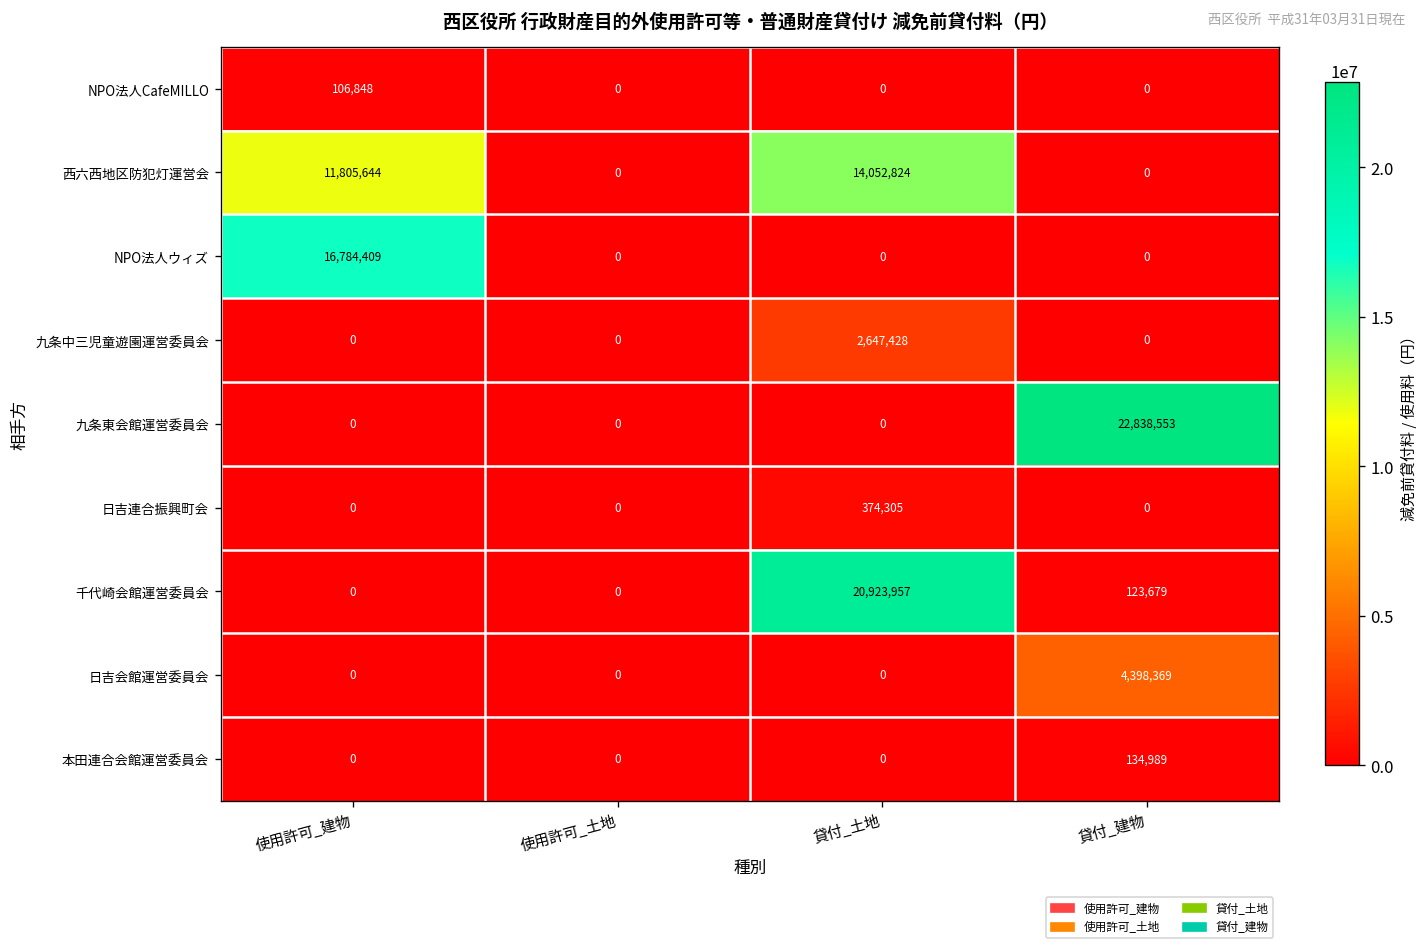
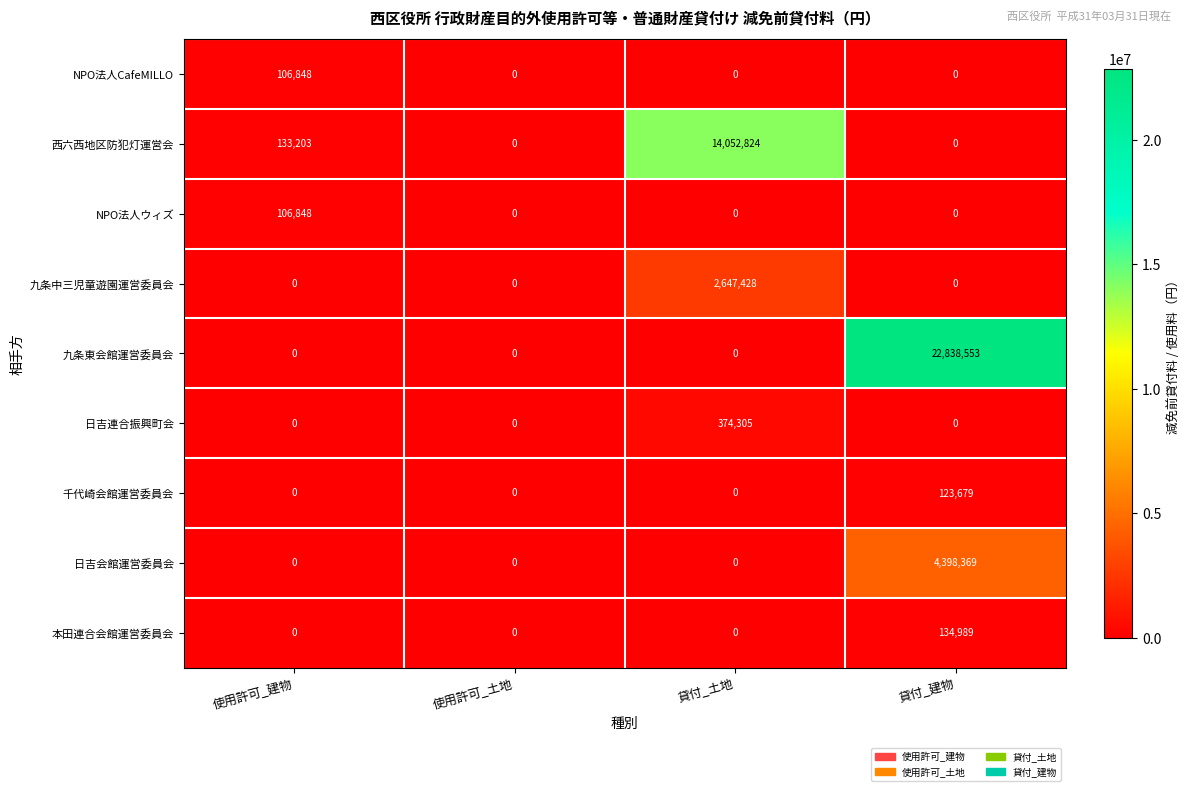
  {
    "NPO法人CafeMILLO": {
      "使用許可_建物": "106,848",
      "使用許可_土地": "0",
      "貸付_土地": "0",
      "貸付_建物": "0"
    },
    "西六西地区防犯灯運営会": {
-     "使用許可_建物": "11,805,644",
+     "使用許可_建物": "133,203",
      "使用許可_土地": "0",
      "貸付_土地": "14,052,824",
      "貸付_建物": "0"
    },
    "NPO法人ウィズ": {
-     "使用許可_建物": "16,784,409",
+     "使用許可_建物": "106,848",
      "使用許可_土地": "0",
      "貸付_土地": "0",
      "貸付_建物": "0"
    },
    "九条中三児童遊園運営委員会": {
      "使用許可_建物": "0",
      "使用許可_土地": "0",
      "貸付_土地": "2,647,428",
      "貸付_建物": "0"
    },
    "九条東会館運営委員会": {
      "使用許可_建物": "0",
      "使用許可_土地": "0",
      "貸付_土地": "0",
      "貸付_建物": "22,838,553"
    },
    "日吉連合振興町会": {
      "使用許可_建物": "0",
      "使用許可_土地": "0",
      "貸付_土地": "374,305",
      "貸付_建物": "0"
    },
    "千代崎会館運営委員会": {
      "使用許可_建物": "0",
      "使用許可_土地": "0",
-     "貸付_土地": "20,923,957",
+     "貸付_土地": "0",
      "貸付_建物": "123,679"
    },
    "日吉会館運営委員会": {
      "使用許可_建物": "0",
      "使用許可_土地": "0",
      "貸付_土地": "0",
      "貸付_建物": "4,398,369"
    },
    "本田連合会館運営委員会": {
      "使用許可_建物": "0",
      "使用許可_土地": "0",
      "貸付_土地": "0",
      "貸付_建物": "134,989"
    }
  }
